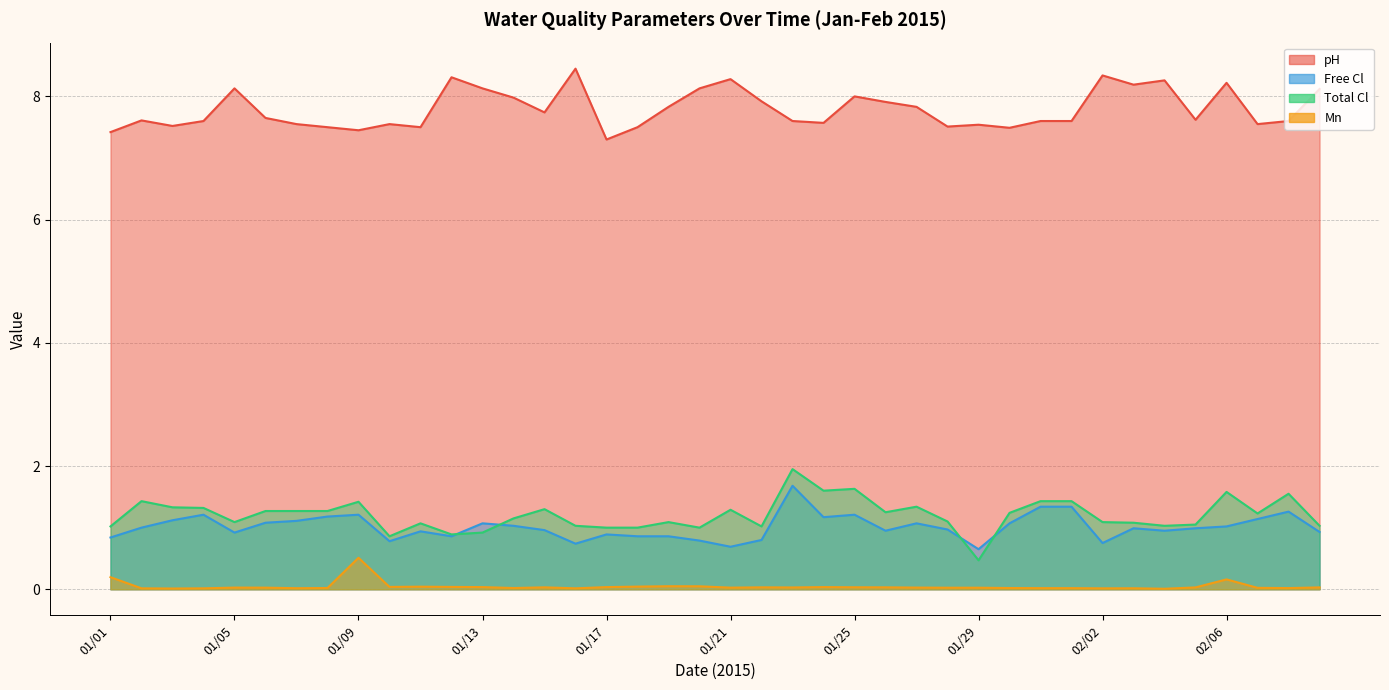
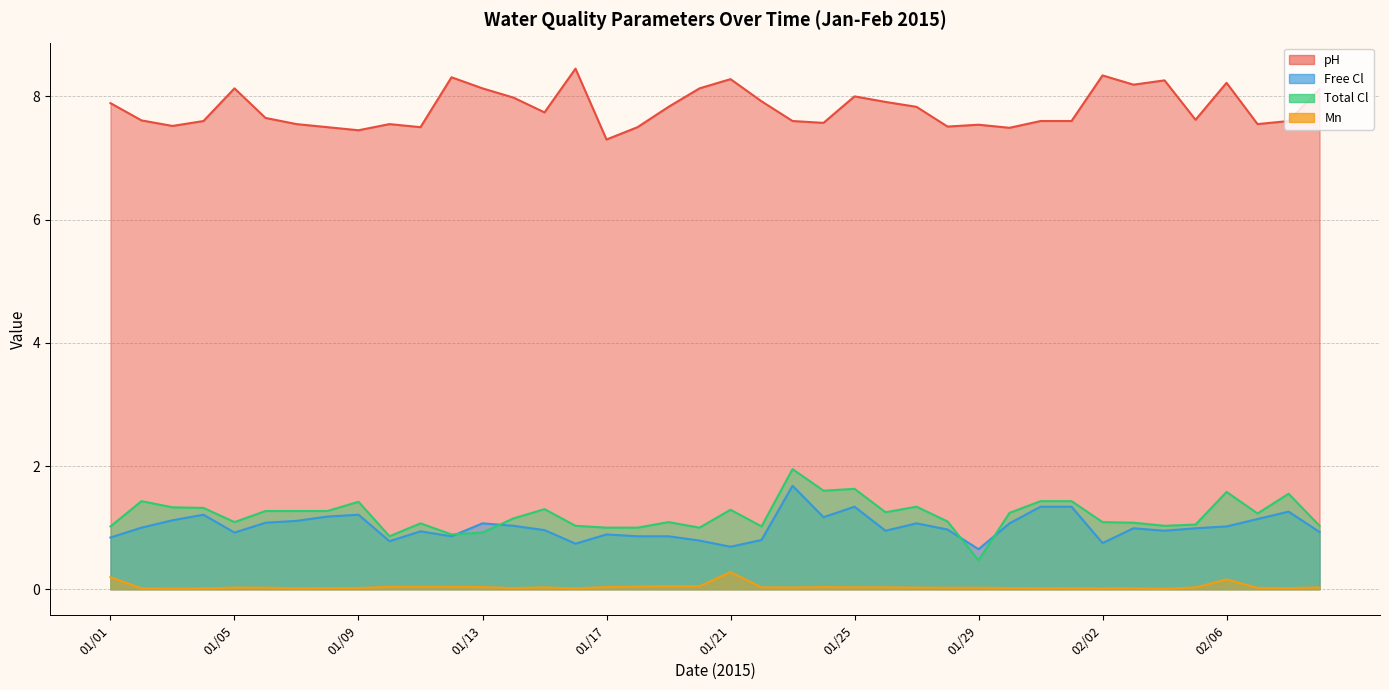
  {
    "pH": {
-     "01/01": 7.4,
+     "01/01": 7.9,
      "01/05": 8.1,
      "01/09": 7.5,
      "01/13": 8.1,
      "01/17": 7.3,
      "01/21": 8.3,
      "01/25": 8.0,
      "01/29": 7.5,
      "02/02": 8.3,
      "02/06": 8.2
    },
    "Free Cl": {
      "01/01": 0.8,
      "01/05": 0.9,
      "01/09": 1.2,
      "01/13": 1.1,
      "01/17": 0.9,
      "01/21": 0.7,
-     "01/25": 1.2,
+     "01/25": 1.3,
      "01/29": 0.7,
      "02/02": 0.8,
      "02/06": 1.0
    },
    "Total Cl": {
      "01/01": 1.0,
      "01/05": 1.1,
      "01/09": 1.4,
      "01/13": 0.9,
      "01/17": 1.0,
      "01/21": 1.3,
      "01/25": 1.6,
      "01/29": 0.5,
      "02/02": 1.1,
      "02/06": 1.6
    },
    "Mn": {
      "01/01": 0.2,
      "01/05": 0.0,
-     "01/09": 0.5,
+     "01/09": 0.0,
      "01/13": 0.0,
      "01/17": 0.0,
-     "01/21": 0.0,
+     "01/21": 0.3,
      "01/25": 0.0,
      "01/29": 0.0,
      "02/02": 0.0,
      "02/06": 0.2
    }
  }
